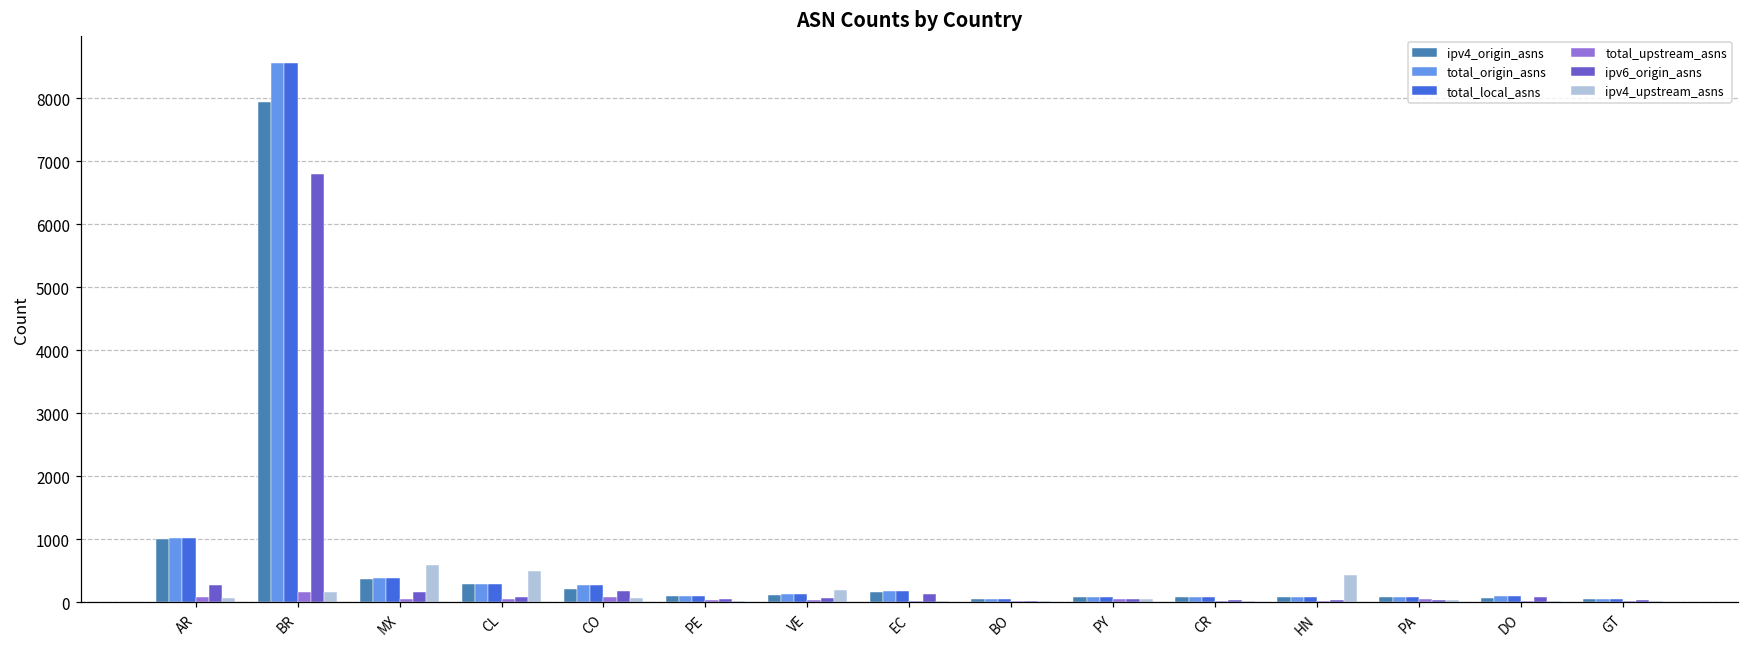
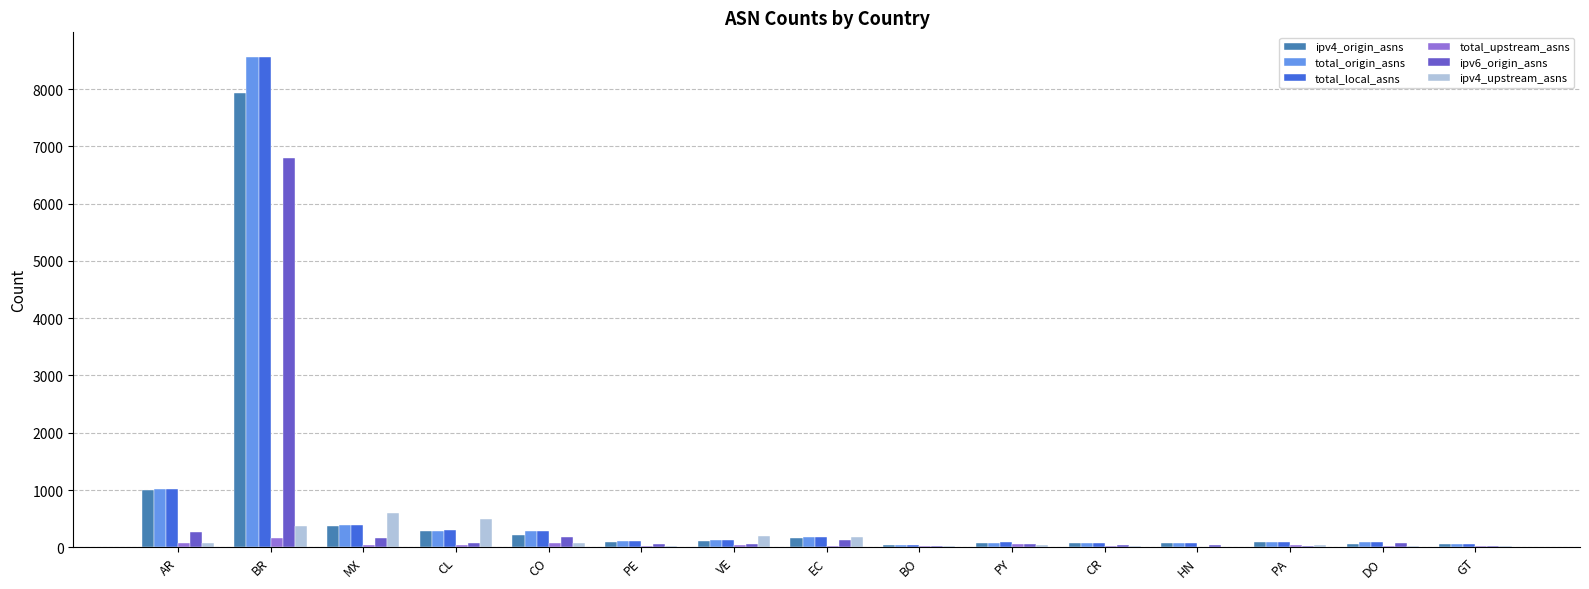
  {
    "ipv4_upstream_asns": {
      "AR": 100,
-     "BR": 200,
+     "BR": 400,
      "MX": 600,
      "CL": 500,
      "CO": 100,
      "VE": 200,
-     "EC": 0,
+     "EC": 200,
      "PY": 0,
-     "HN": 400
+     "HN": 0
    }
  }
